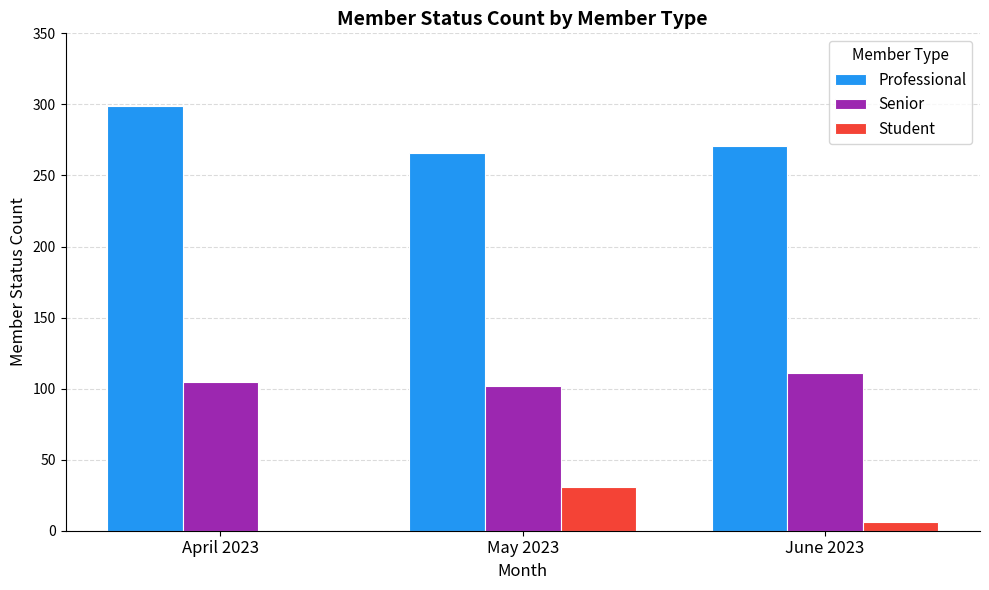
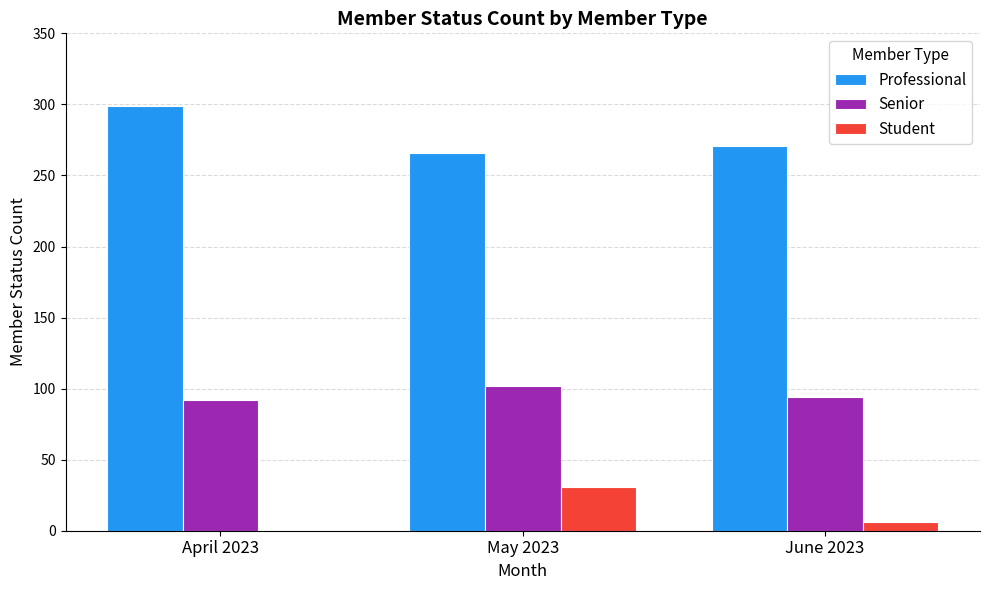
  {
    "Professional": {
      "April 2023": 299,
      "May 2023": 266,
      "June 2023": 271
    },
    "Senior": {
-     "April 2023": 105,
+     "April 2023": 92,
      "May 2023": 102,
-     "June 2023": 111
+     "June 2023": 94
    },
    "Student": {
      "April 2023": 0,
      "May 2023": 31,
      "June 2023": 6
    }
  }
